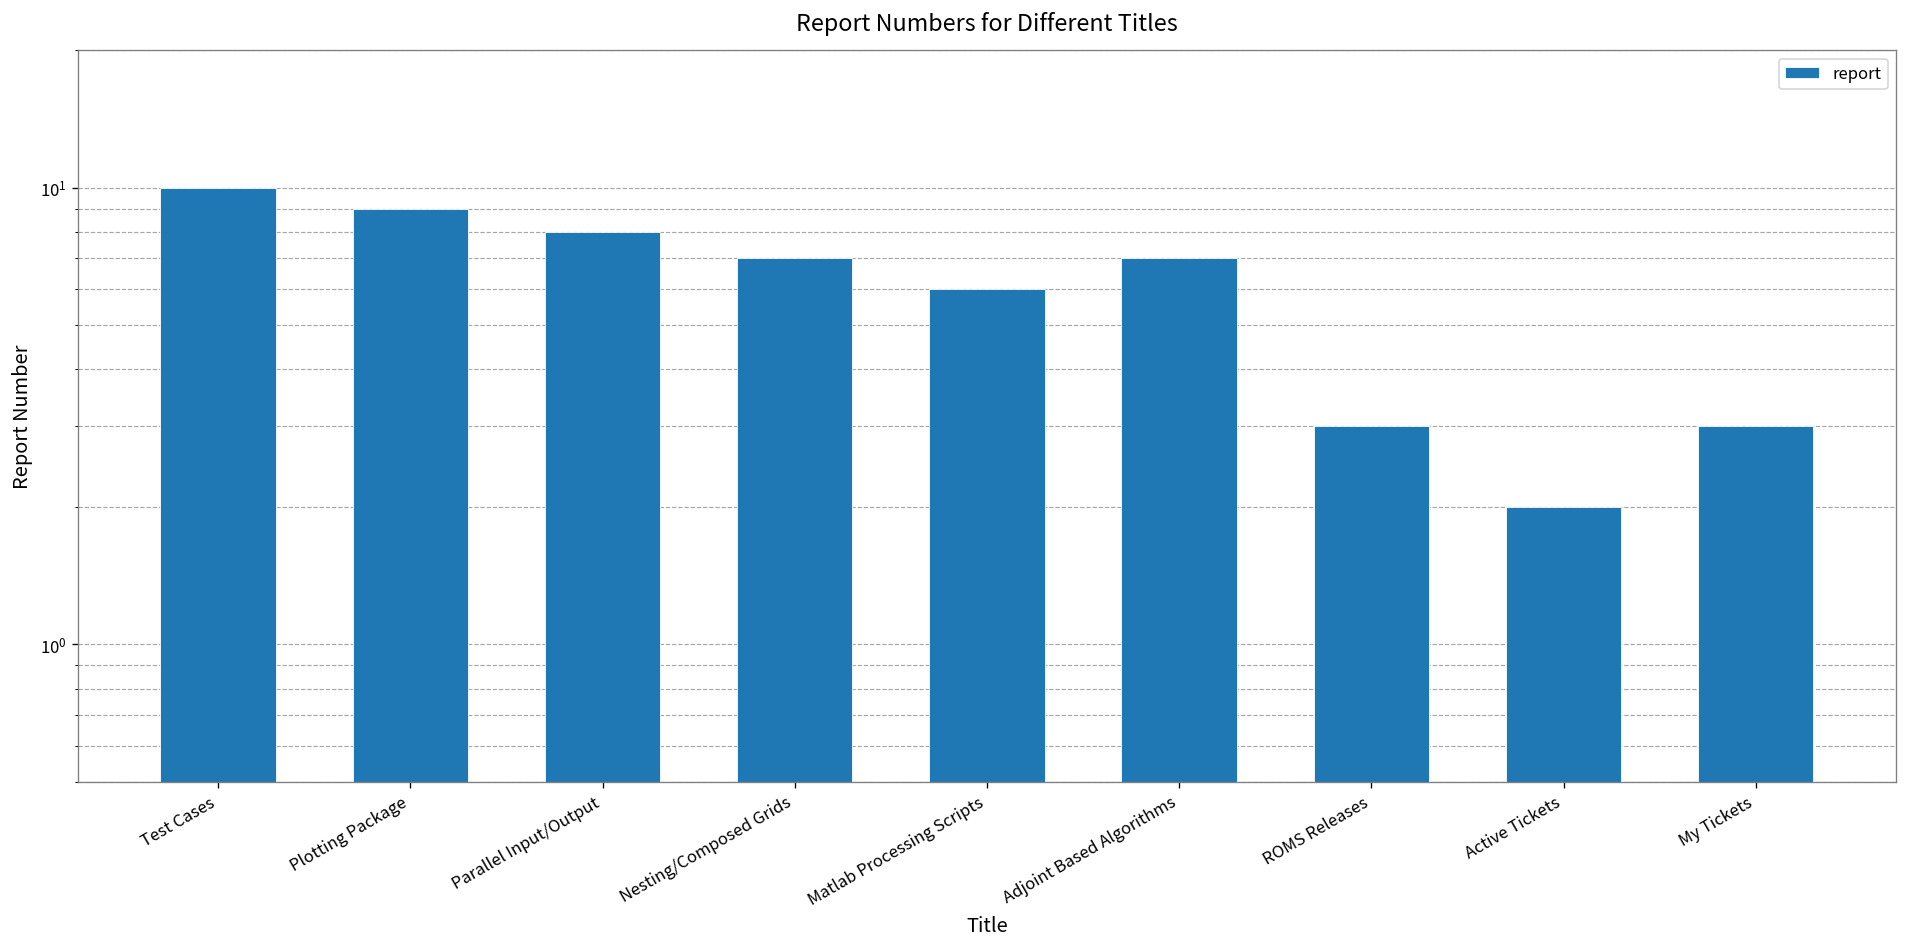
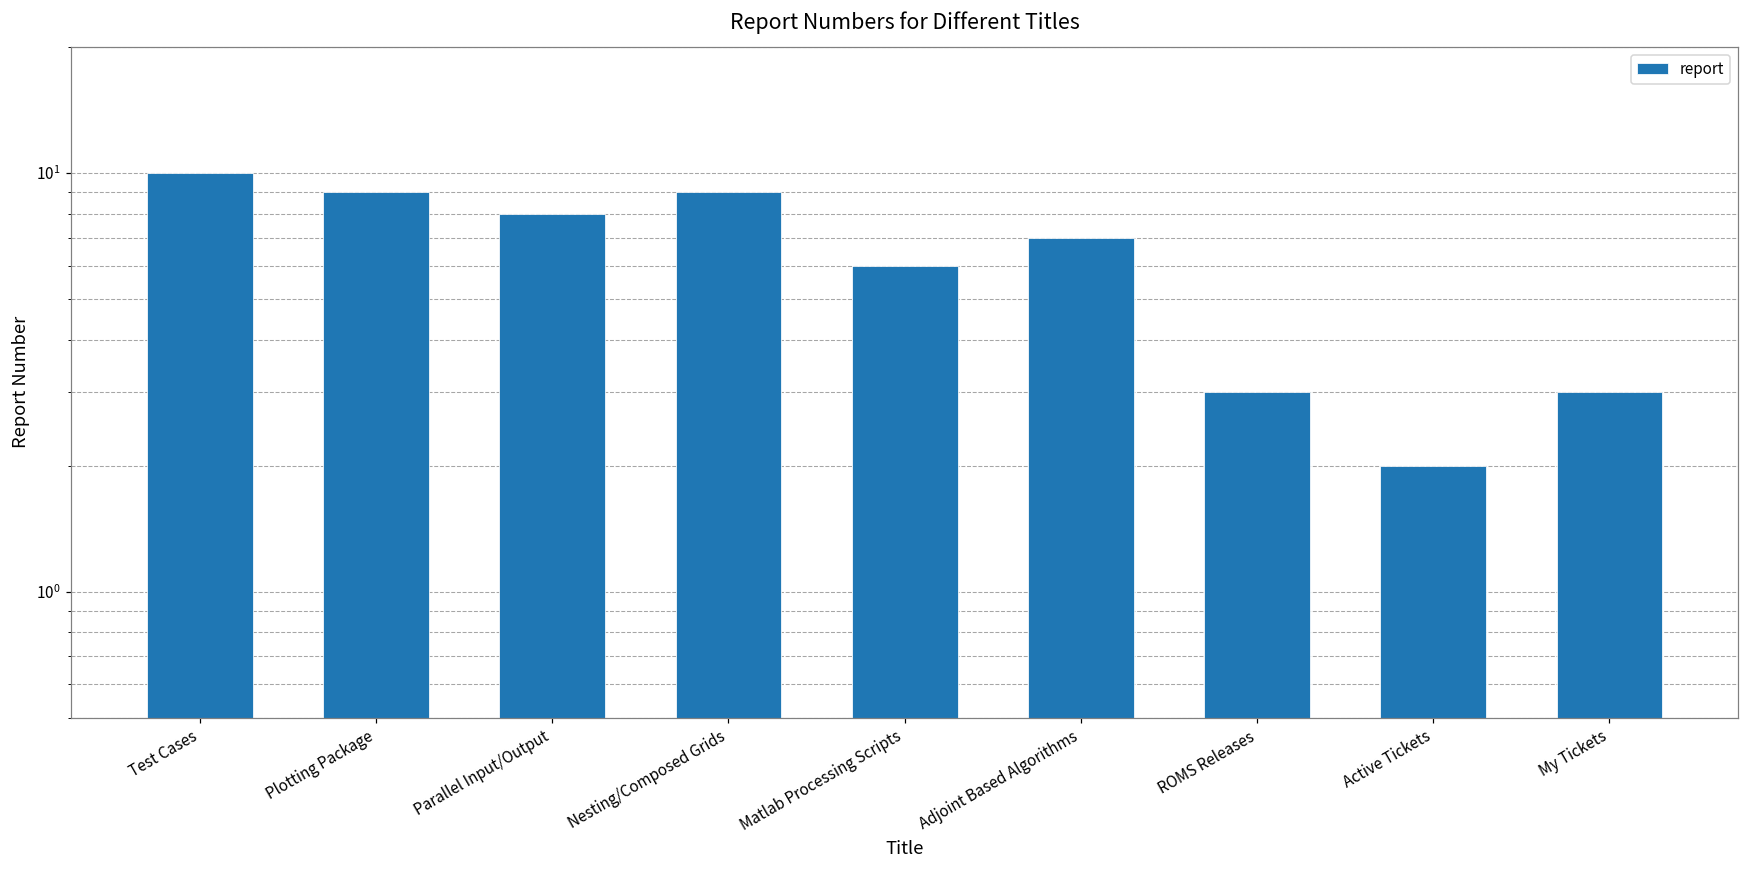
  {
    "Test Cases": 10,
    "Plotting Package": 9,
    "Parallel Input/Output": 8,
-   "Nesting/Composed Grids": 7,
+   "Nesting/Composed Grids": 9,
    "Matlab Processing Scripts": 6,
    "Adjoint Based Algorithms": 7,
    "ROMS Releases": 3,
    "Active Tickets": 2,
    "My Tickets": 3
  }
